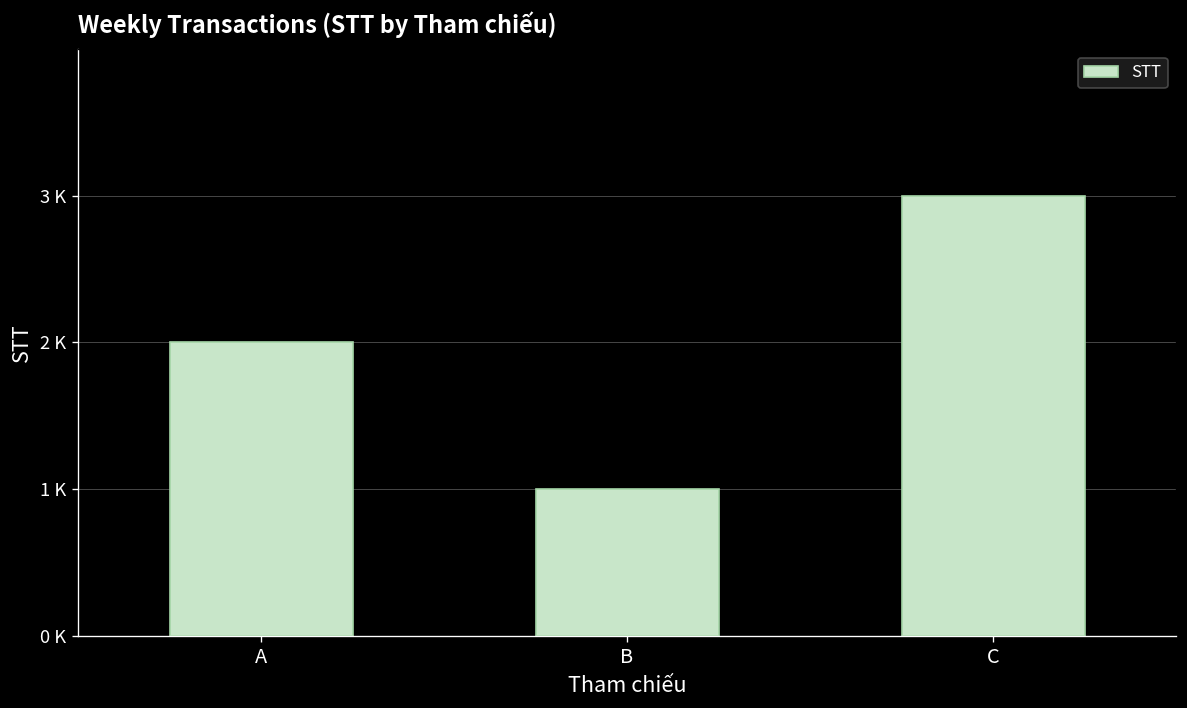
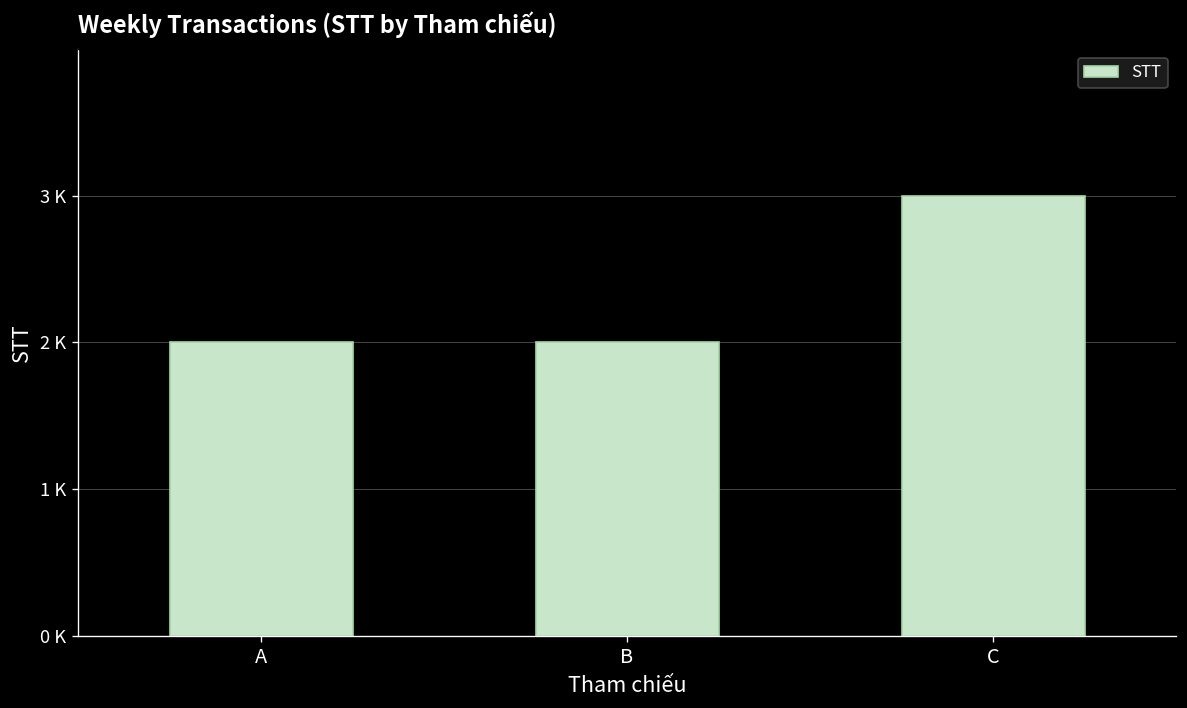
  {
    "A": 2000,
-   "B": 1000,
+   "B": 2000,
    "C": 3000
  }
